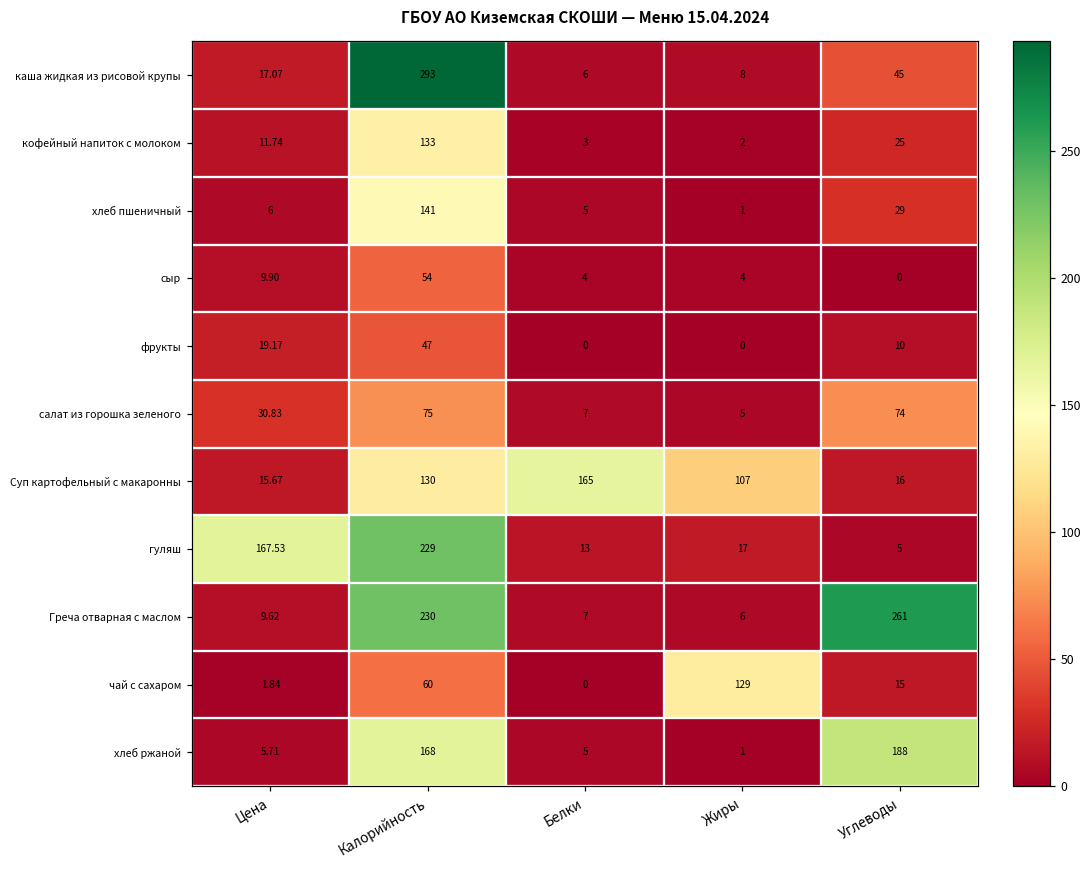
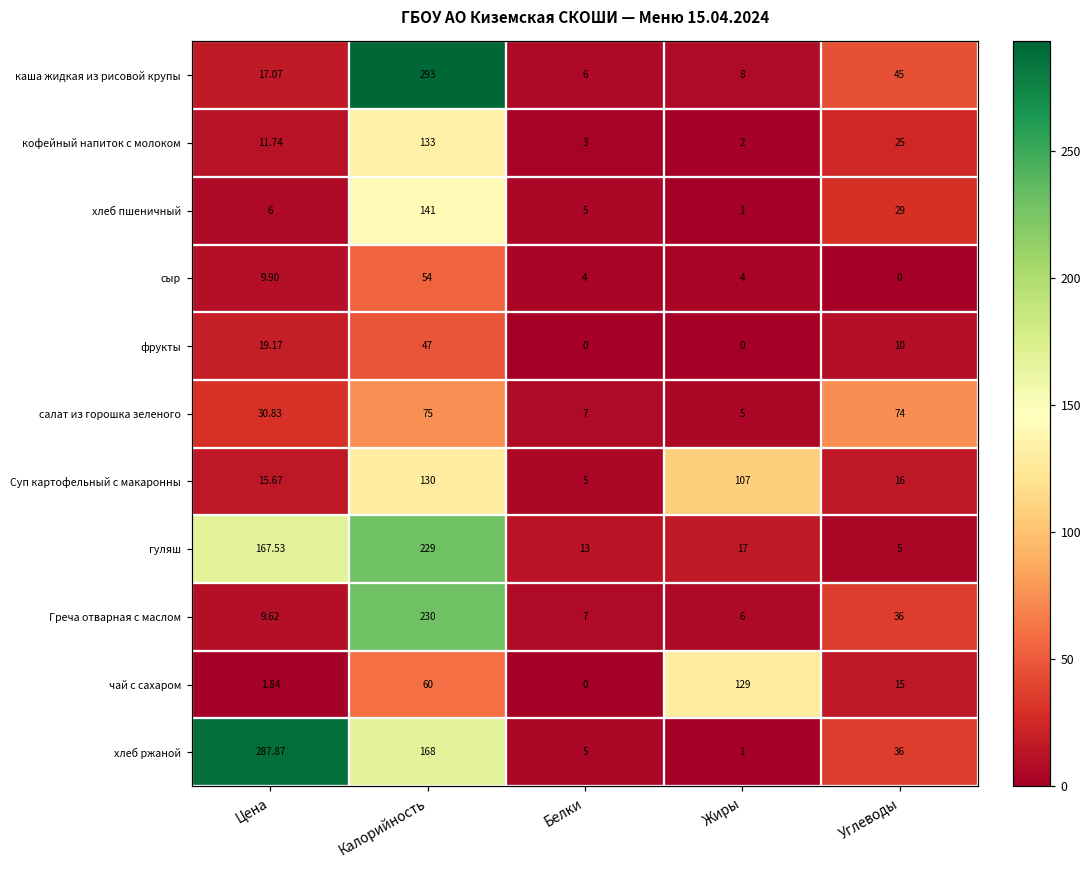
  {
    "каша жидкая из рисовой крупы": {
      "Цена": 17.07,
      "Калорийность": 293,
      "Белки": 6,
      "Жиры": 8,
      "Углеводы": 45
    },
    "кофейный напиток с молоком": {
      "Цена": 11.74,
      "Калорийность": 133,
      "Белки": 3,
      "Жиры": 2,
      "Углеводы": 25
    },
    "хлеб пшеничный": {
      "Цена": 6,
      "Калорийность": 141,
      "Белки": 5,
      "Жиры": 1,
      "Углеводы": 29
    },
    "сыр": {
      "Цена": 9.90,
      "Калорийность": 54,
      "Белки": 4,
      "Жиры": 4,
      "Углеводы": 0
    },
    "фрукты": {
      "Цена": 19.17,
      "Калорийность": 47,
      "Белки": 0,
      "Жиры": 0,
      "Углеводы": 10
    },
    "салат из горошка зеленого": {
      "Цена": 30.83,
      "Калорийность": 75,
      "Белки": 7,
      "Жиры": 5,
      "Углеводы": 74
    },
    "Суп картофельный с макаронны": {
      "Цена": 15.67,
      "Калорийность": 130,
-     "Белки": 165,
+     "Белки": 5,
      "Жиры": 107,
      "Углеводы": 16
    },
    "гуляш": {
      "Цена": 167.53,
      "Калорийность": 229,
      "Белки": 13,
      "Жиры": 17,
      "Углеводы": 5
    },
    "Греча отварная с маслом": {
      "Цена": 9.62,
      "Калорийность": 230,
      "Белки": 7,
      "Жиры": 6,
-     "Углеводы": 261
+     "Углеводы": 36
    },
    "чай с сахаром": {
      "Цена": 1.84,
      "Калорийность": 60,
      "Белки": 0,
      "Жиры": 129,
      "Углеводы": 15
    },
    "хлеб ржаной": {
-     "Цена": 5.71,
+     "Цена": 287.87,
      "Калорийность": 168,
      "Белки": 5,
      "Жиры": 1,
-     "Углеводы": 188
+     "Углеводы": 36
    }
  }
